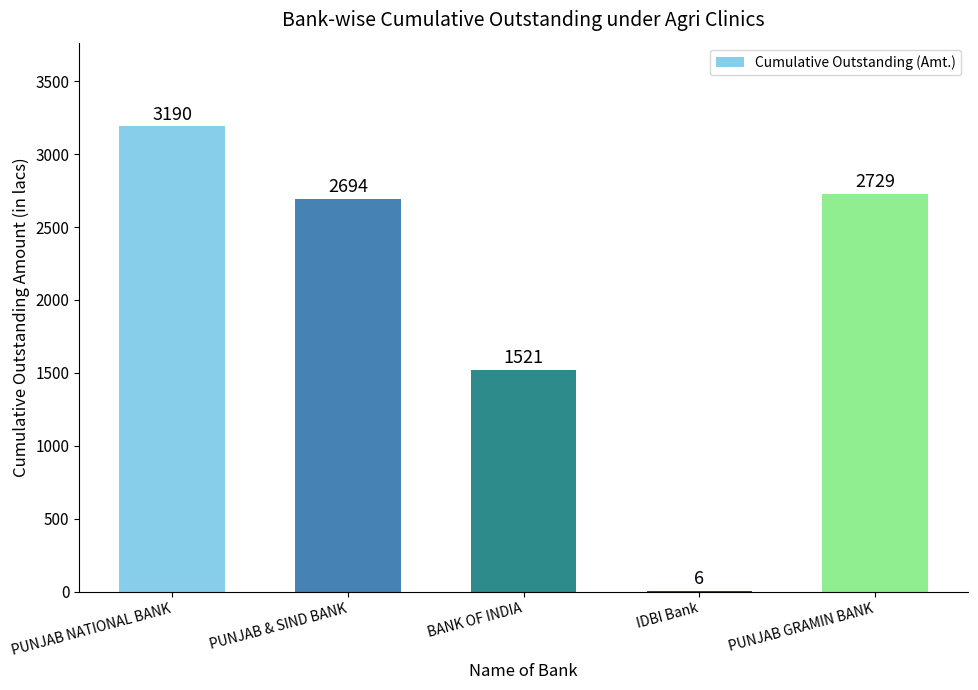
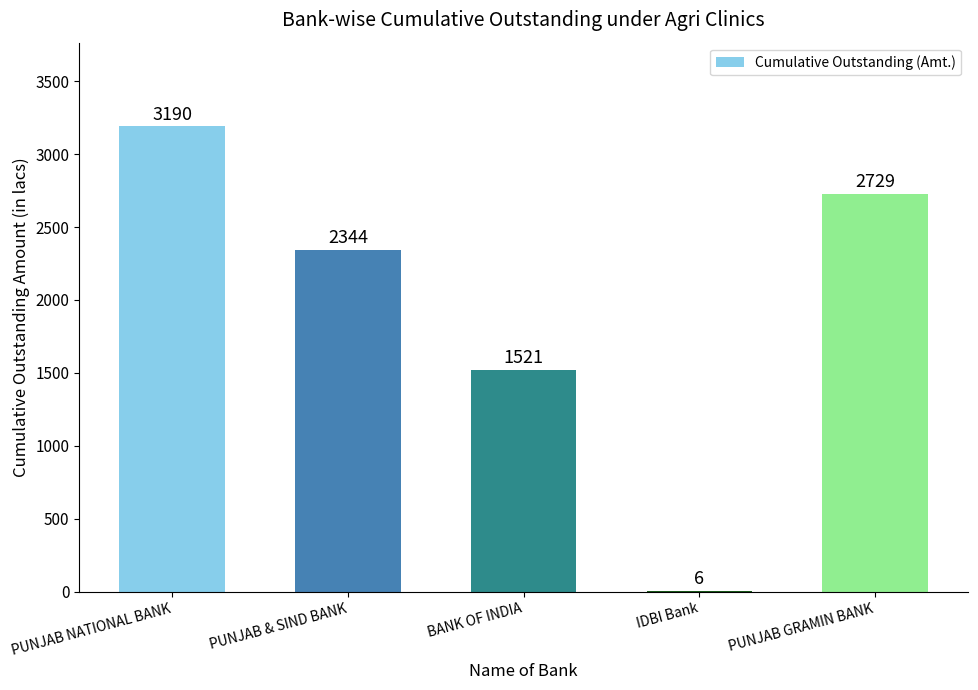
  {
    "PUNJAB NATIONAL BANK": 3190,
-   "PUNJAB & SIND BANK": 2694,
+   "PUNJAB & SIND BANK": 2344,
    "BANK OF INDIA": 1521,
    "IDBI Bank": 6,
    "PUNJAB GRAMIN BANK": 2729
  }
